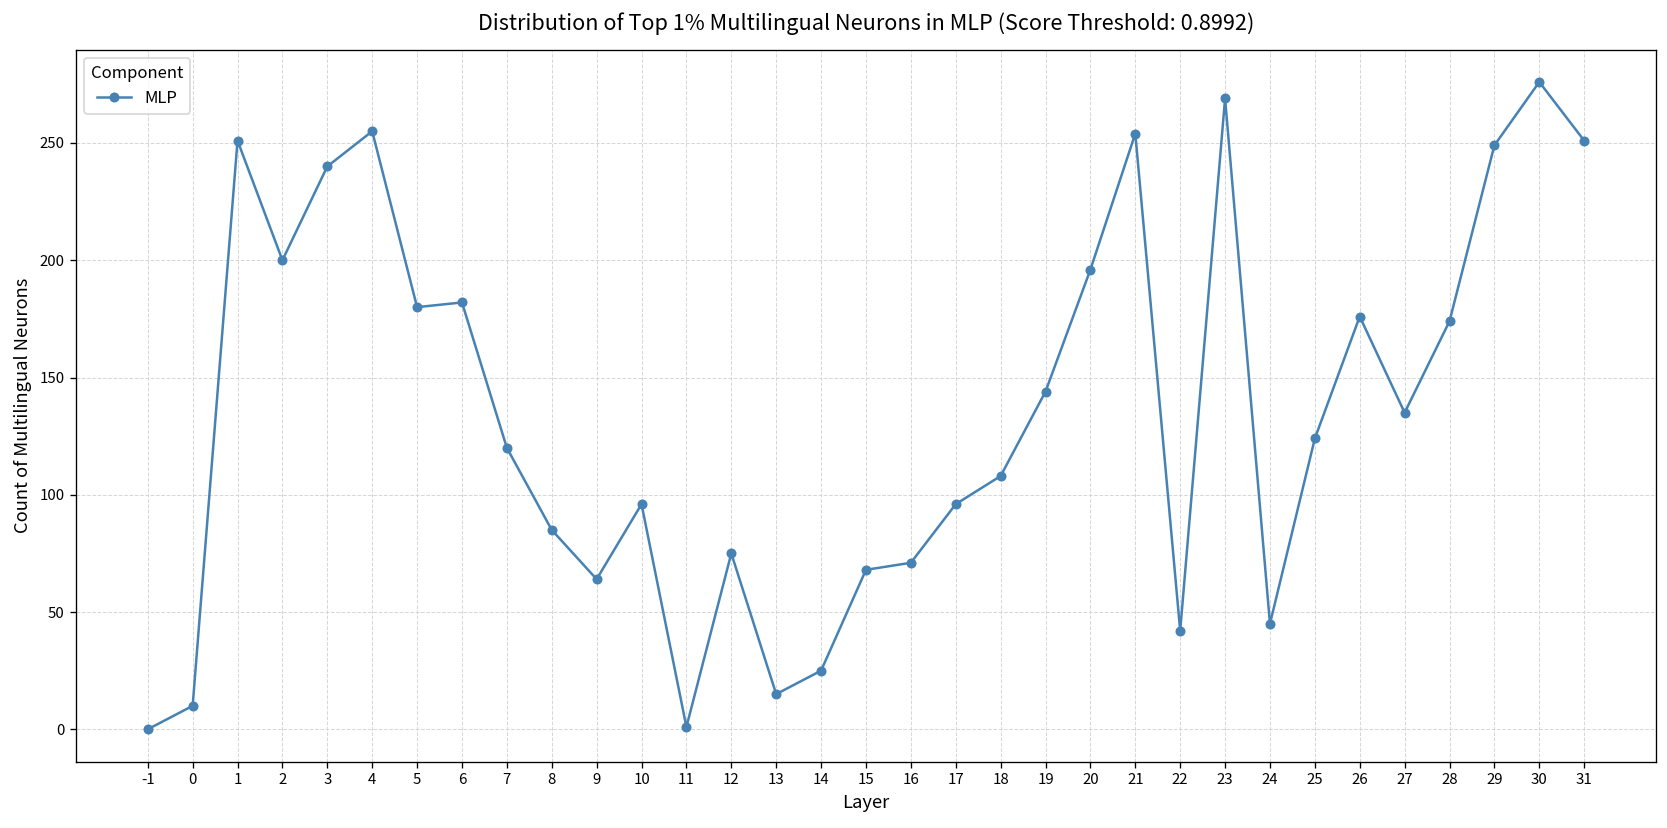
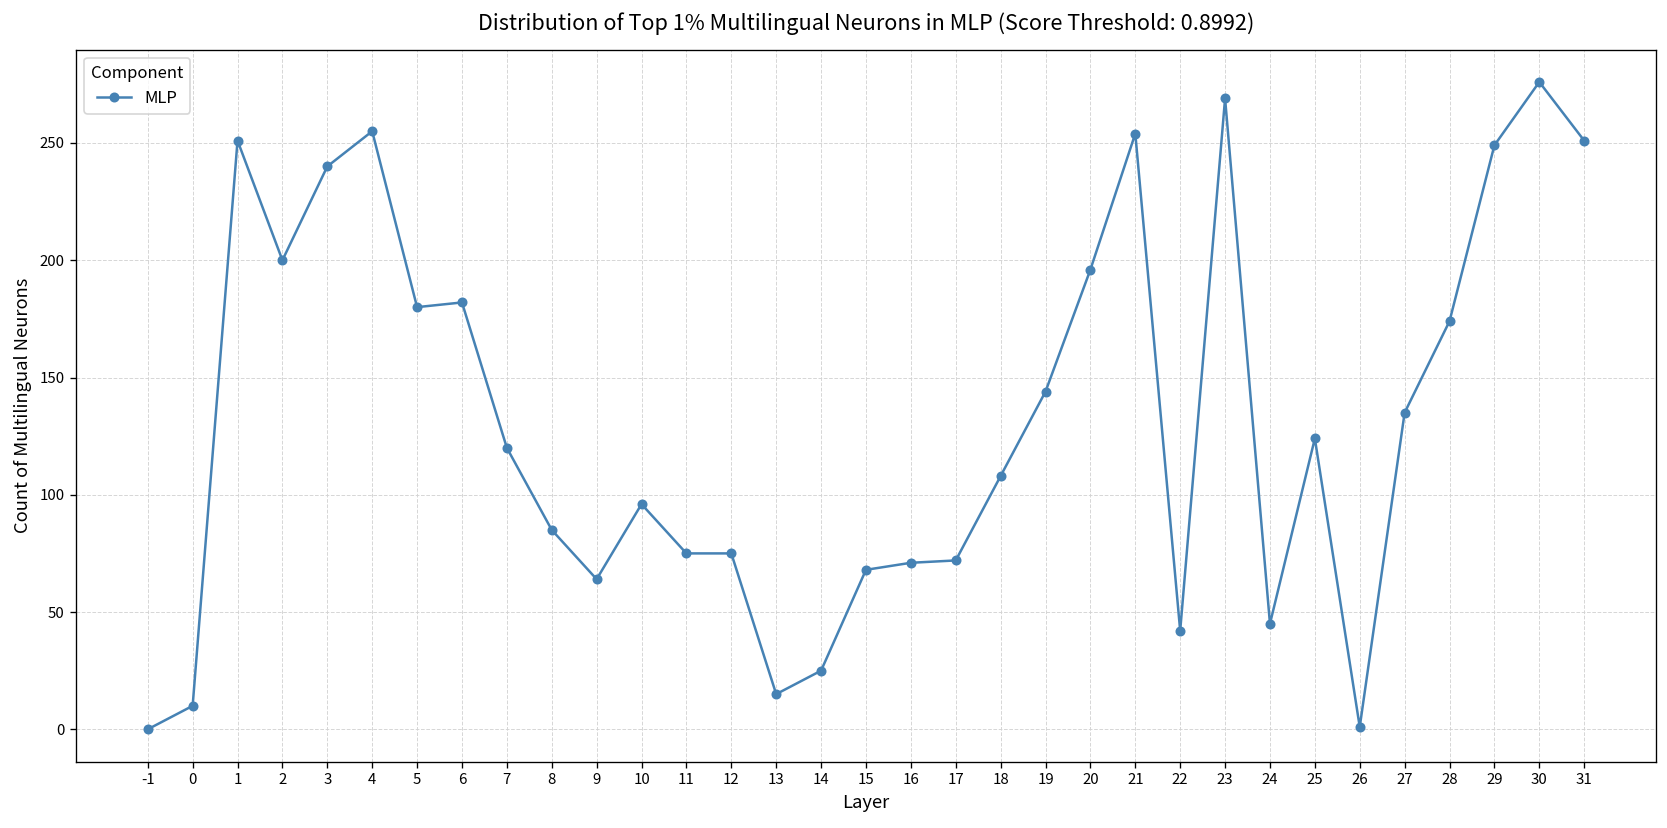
  {
    "-1": 0,
    "0": 10,
    "1": 251,
    "2": 200,
    "3": 240,
    "4": 255,
    "5": 180,
    "6": 182,
    "7": 120,
    "8": 85,
    "9": 64,
    "10": 96,
-   "11": 1,
+   "11": 75,
    "12": 75,
    "13": 15,
    "14": 25,
    "15": 68,
    "16": 71,
-   "17": 96,
+   "17": 72,
    "18": 108,
    "19": 144,
    "20": 196,
    "21": 254,
    "22": 42,
    "23": 269,
    "24": 45,
    "25": 124,
-   "26": 176,
+   "26": 1,
    "27": 135,
    "28": 174,
    "29": 249,
    "30": 276,
    "31": 251
  }
